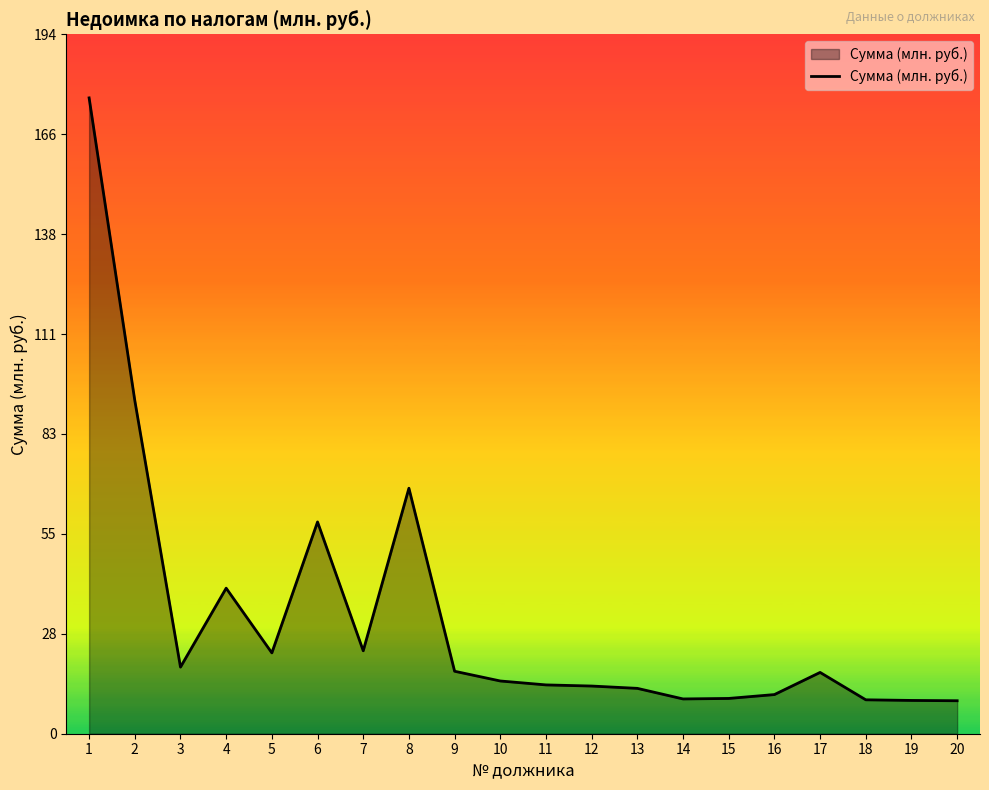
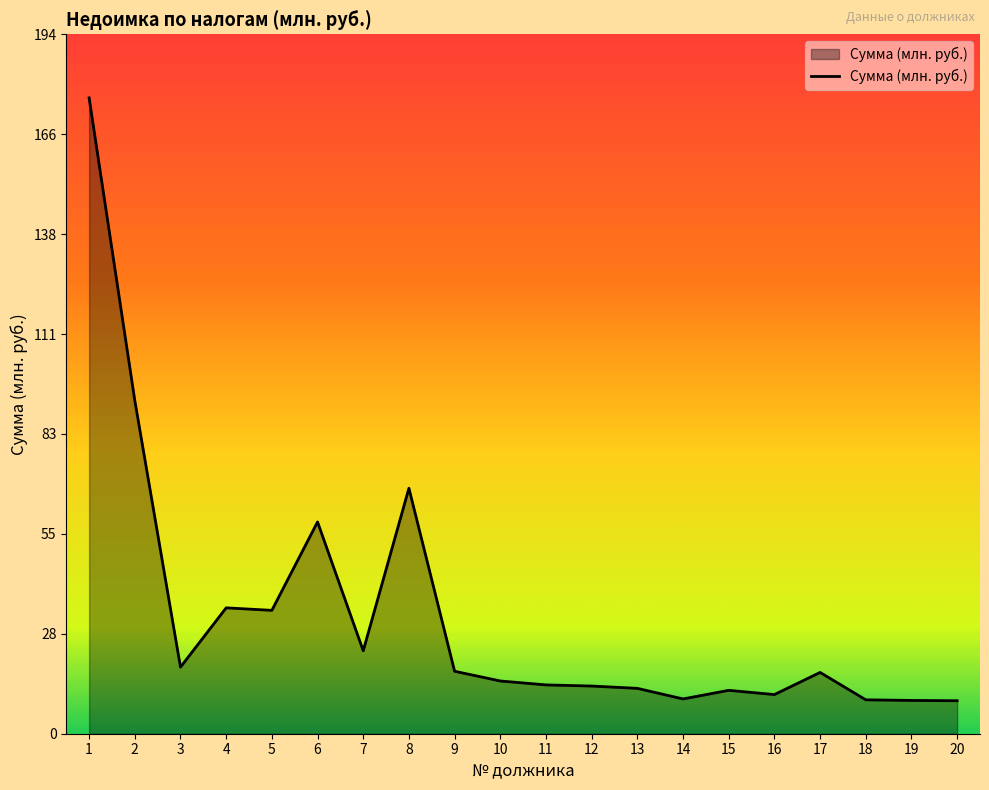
  {
    "1": 176,
    "2": 92,
    "3": 18,
-   "4": 40,
-   "5": 22,
+   "4": 35,
+   "5": 34,
    "6": 59,
    "7": 23,
    "8": 68,
    "9": 17,
    "10": 15,
    "11": 14,
    "12": 13,
    "13": 13,
    "14": 10,
-   "15": 10,
+   "15": 12,
    "16": 11,
    "17": 17,
    "18": 9,
    "19": 9,
    "20": 9
  }
